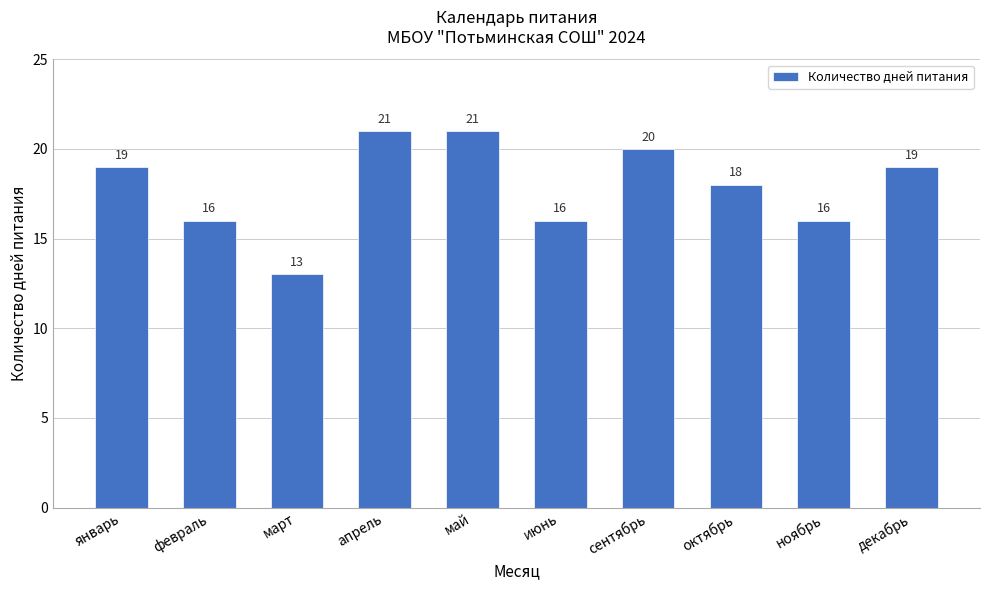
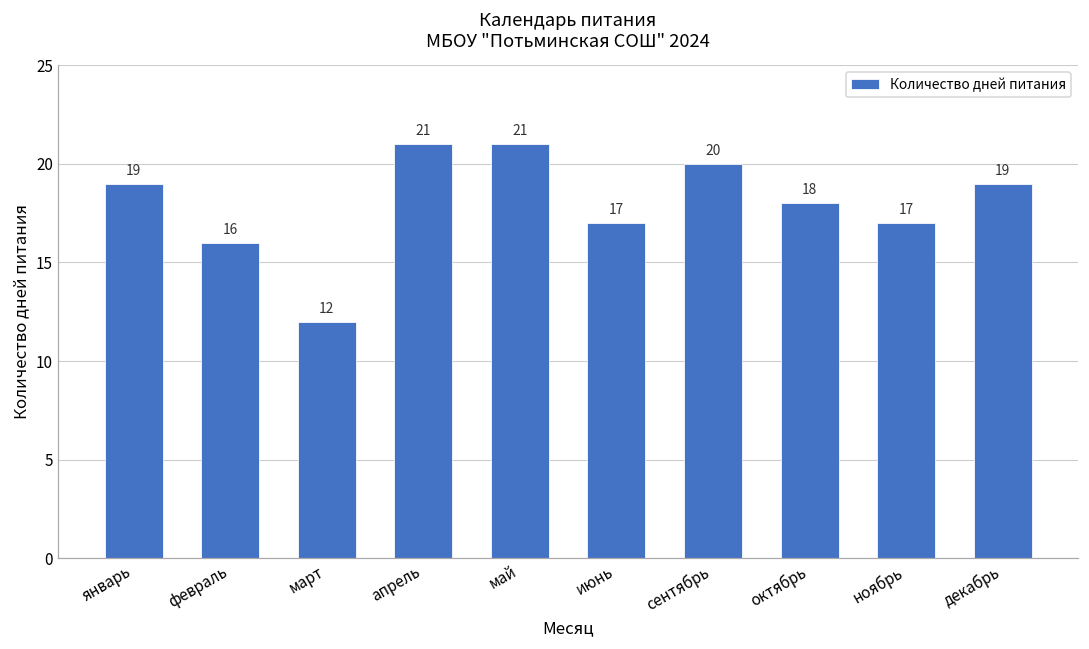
  {
    "январь": 19,
    "февраль": 16,
-   "март": 13,
+   "март": 12,
    "апрель": 21,
    "май": 21,
-   "июнь": 16,
+   "июнь": 17,
    "сентябрь": 20,
    "октябрь": 18,
-   "ноябрь": 16,
+   "ноябрь": 17,
    "декабрь": 19
  }
